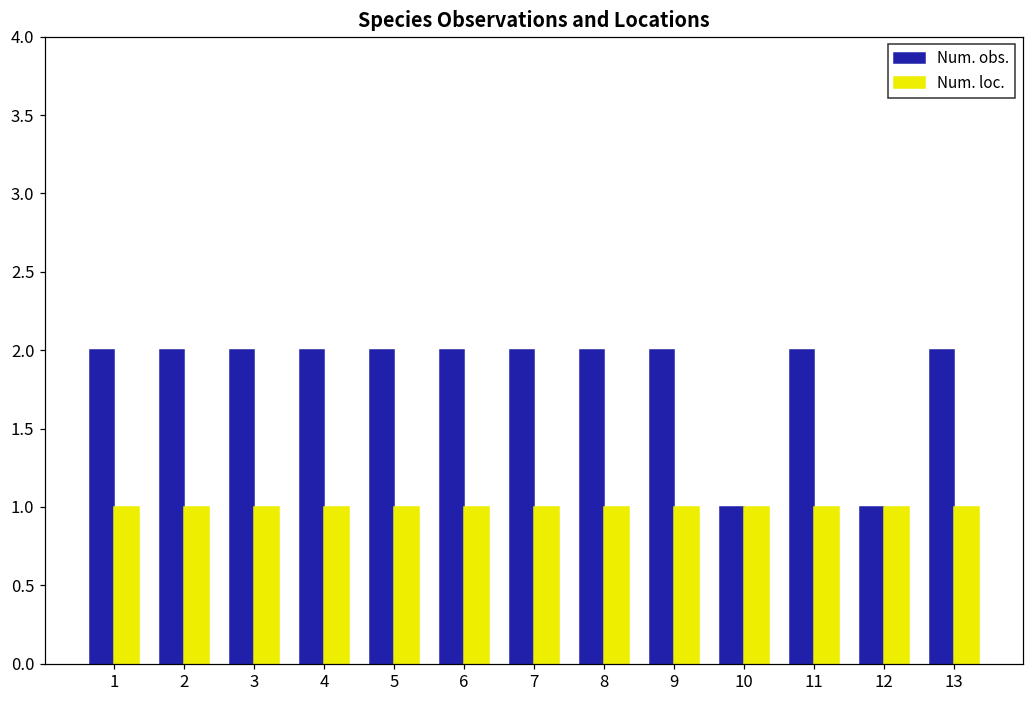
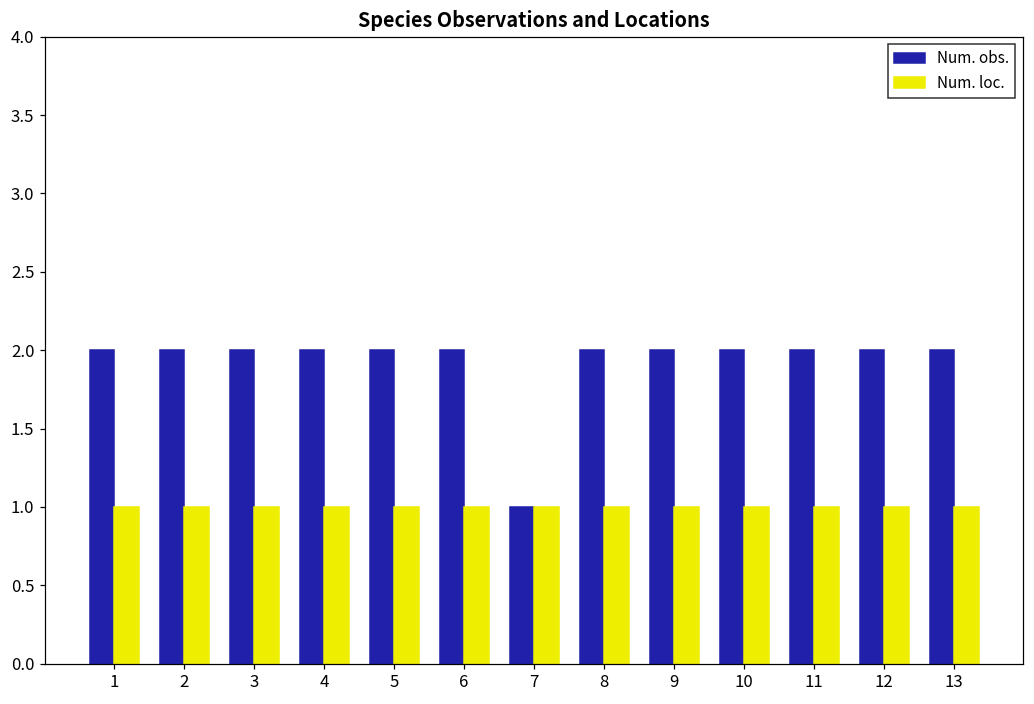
  {
    "Num. obs.": {
      "1": 2,
      "2": 2,
      "3": 2,
      "4": 2,
      "5": 2,
      "6": 2,
-     "7": 2,
+     "7": 1,
      "8": 2,
      "9": 2,
-     "10": 1,
+     "10": 2,
      "11": 2,
-     "12": 1,
+     "12": 2,
      "13": 2
    },
    "Num. loc.": {
      "1": 1,
      "2": 1,
      "3": 1,
      "4": 1,
      "5": 1,
      "6": 1,
      "7": 1,
      "8": 1,
      "9": 1,
      "10": 1,
      "11": 1,
      "12": 1,
      "13": 1
    }
  }
